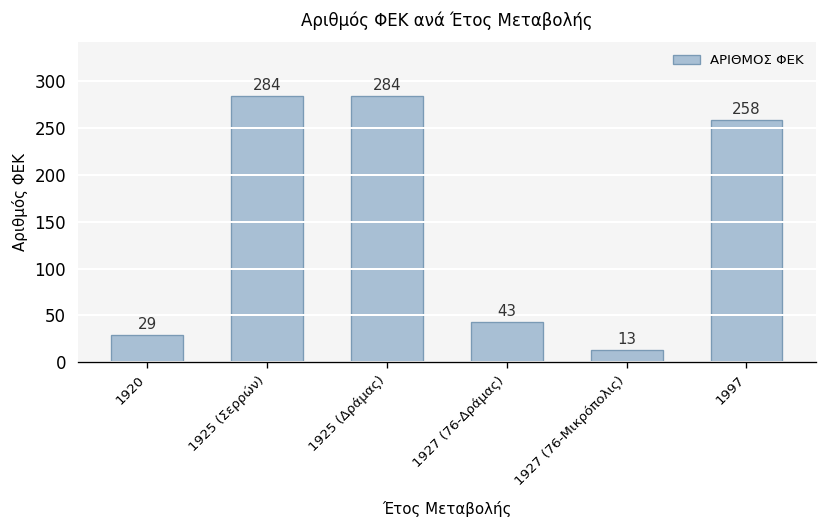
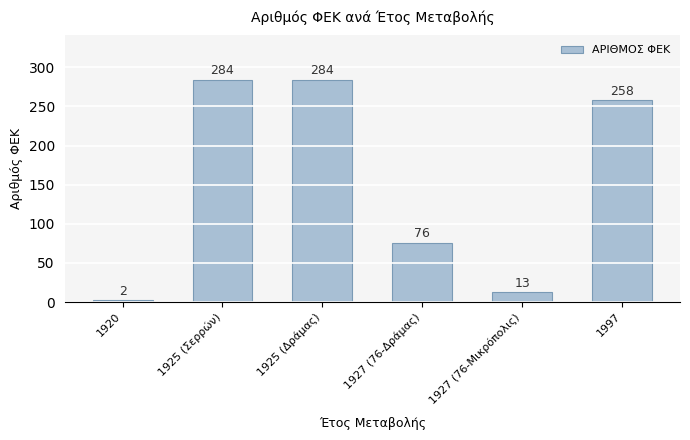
  {
-   "1920": 29,
+   "1920": 2,
    "1925 (Σερρών)": 284,
    "1925 (Δράμας)": 284,
-   "1927 (76-Δράμας)": 43,
+   "1927 (76-Δράμας)": 76,
    "1927 (76-Μικρόπολις)": 13,
    "1997": 258
  }
